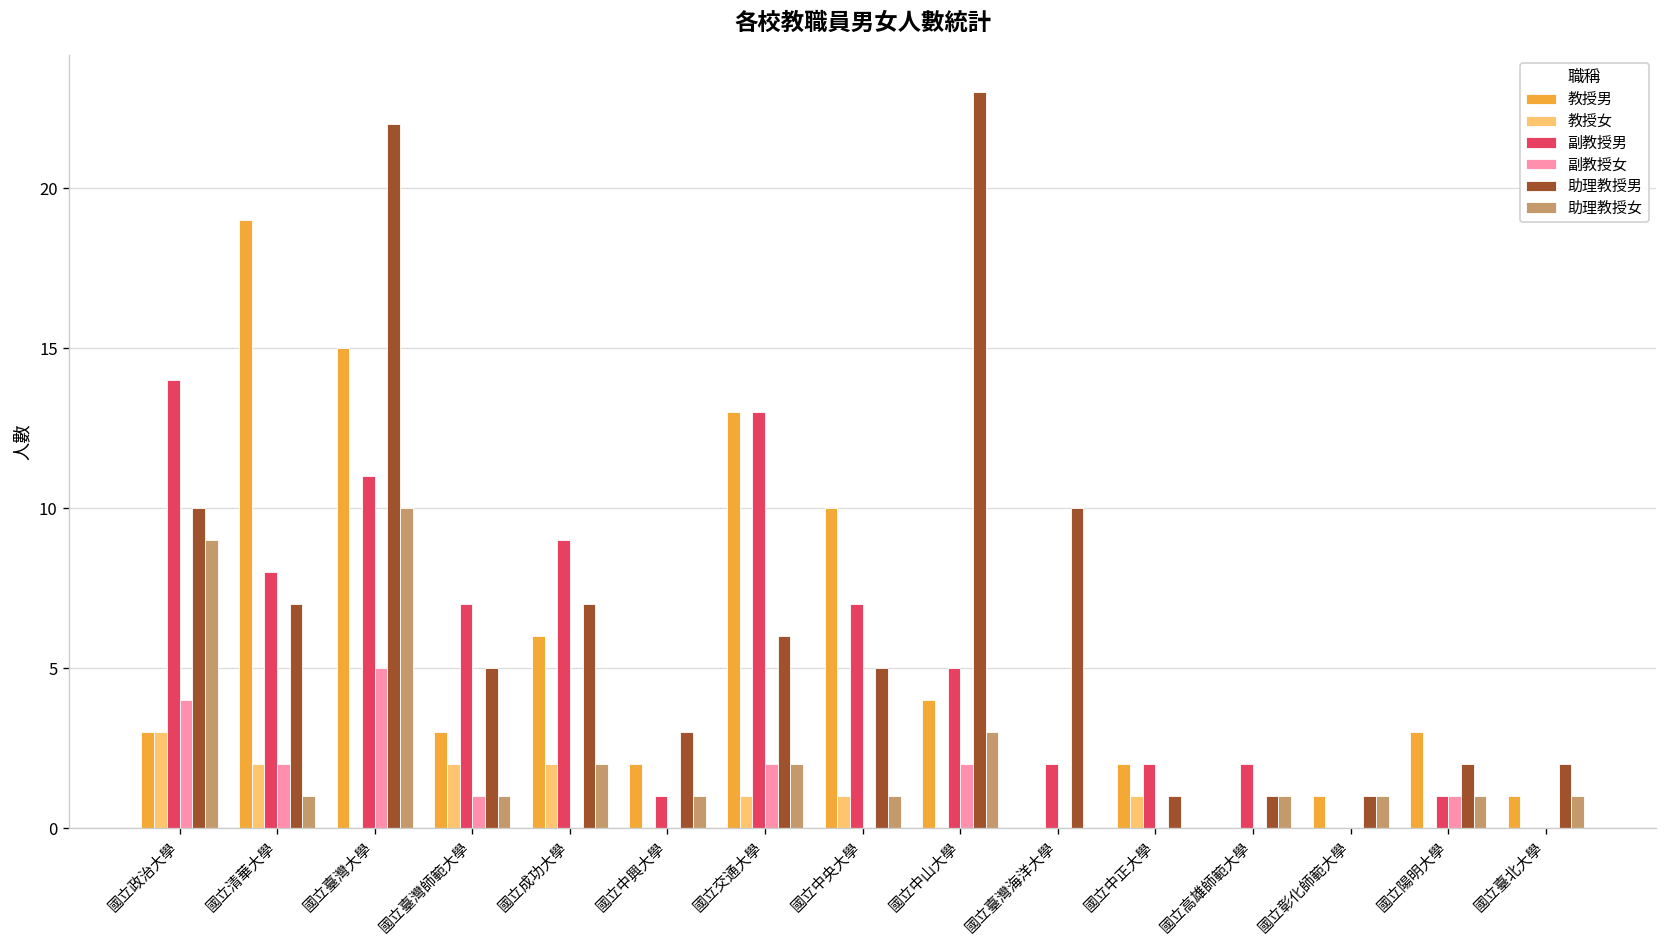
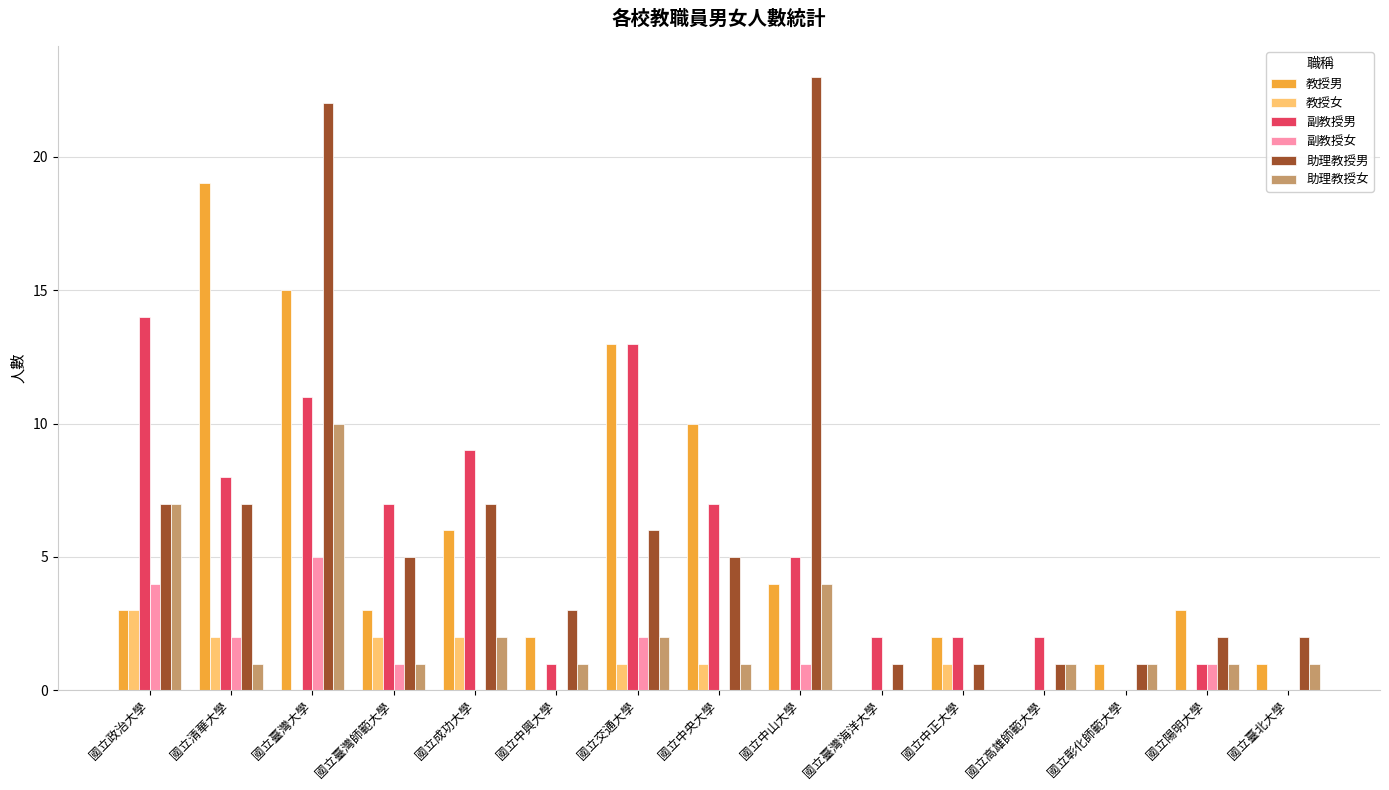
  {
    "教授男": {
      "國立政治大學": 3,
      "國立清華大學": 19,
      "國立臺灣大學": 15,
      "國立臺灣師範大學": 3,
      "國立成功大學": 6,
      "國立中興大學": 2,
      "國立交通大學": 13,
      "國立中央大學": 10,
      "國立中山大學": 4,
      "國立臺灣海洋大學": 0,
      "國立中正大學": 2,
      "國立高雄師範大學": 0,
      "國立彰化師範大學": 1,
      "國立陽明大學": 3,
      "國立臺北大學": 1
    },
    "教授女": {
      "國立政治大學": 3,
      "國立清華大學": 2,
      "國立臺灣大學": 0,
      "國立臺灣師範大學": 2,
      "國立成功大學": 2,
      "國立中興大學": 0,
      "國立交通大學": 1,
      "國立中央大學": 1,
      "國立中山大學": 0,
      "國立臺灣海洋大學": 0,
      "國立中正大學": 1,
      "國立高雄師範大學": 0,
      "國立彰化師範大學": 0,
      "國立陽明大學": 0,
      "國立臺北大學": 0
    },
    "副教授男": {
      "國立政治大學": 14,
      "國立清華大學": 8,
      "國立臺灣大學": 11,
      "國立臺灣師範大學": 7,
      "國立成功大學": 9,
      "國立中興大學": 1,
      "國立交通大學": 13,
      "國立中央大學": 7,
      "國立中山大學": 5,
      "國立臺灣海洋大學": 2,
      "國立中正大學": 2,
      "國立高雄師範大學": 2,
      "國立彰化師範大學": 0,
      "國立陽明大學": 1,
      "國立臺北大學": 0
    },
    "副教授女": {
      "國立政治大學": 4,
      "國立清華大學": 2,
      "國立臺灣大學": 5,
      "國立臺灣師範大學": 1,
      "國立成功大學": 0,
      "國立中興大學": 0,
      "國立交通大學": 2,
      "國立中央大學": 0,
-     "國立中山大學": 2,
+     "國立中山大學": 1,
      "國立臺灣海洋大學": 0,
      "國立中正大學": 0,
      "國立高雄師範大學": 0,
      "國立彰化師範大學": 0,
      "國立陽明大學": 1,
      "國立臺北大學": 0
    },
    "助理教授男": {
-     "國立政治大學": 10,
+     "國立政治大學": 7,
      "國立清華大學": 7,
      "國立臺灣大學": 22,
      "國立臺灣師範大學": 5,
      "國立成功大學": 7,
      "國立中興大學": 3,
      "國立交通大學": 6,
      "國立中央大學": 5,
      "國立中山大學": 23,
-     "國立臺灣海洋大學": 10,
+     "國立臺灣海洋大學": 1,
      "國立中正大學": 1,
      "國立高雄師範大學": 1,
      "國立彰化師範大學": 1,
      "國立陽明大學": 2,
      "國立臺北大學": 2
    },
    "助理教授女": {
-     "國立政治大學": 9,
+     "國立政治大學": 7,
      "國立清華大學": 1,
      "國立臺灣大學": 10,
      "國立臺灣師範大學": 1,
      "國立成功大學": 2,
      "國立中興大學": 1,
      "國立交通大學": 2,
      "國立中央大學": 1,
-     "國立中山大學": 3,
+     "國立中山大學": 4,
      "國立臺灣海洋大學": 0,
      "國立中正大學": 0,
      "國立高雄師範大學": 1,
      "國立彰化師範大學": 1,
      "國立陽明大學": 1,
      "國立臺北大學": 1
    }
  }
